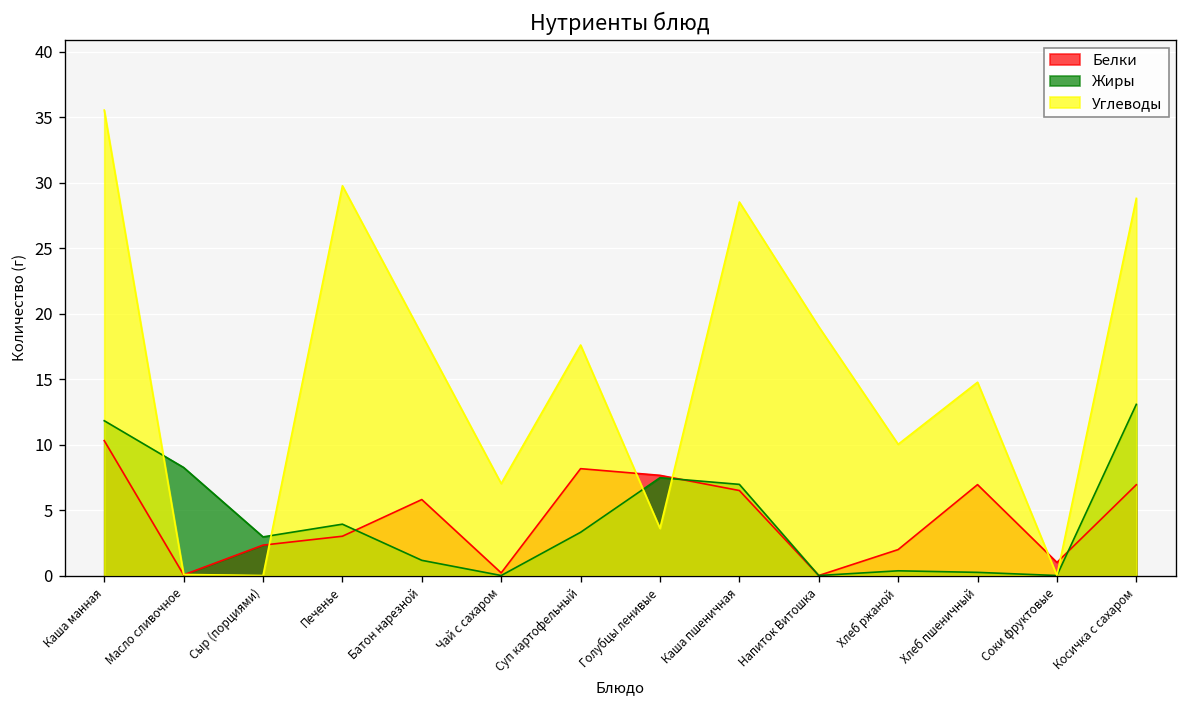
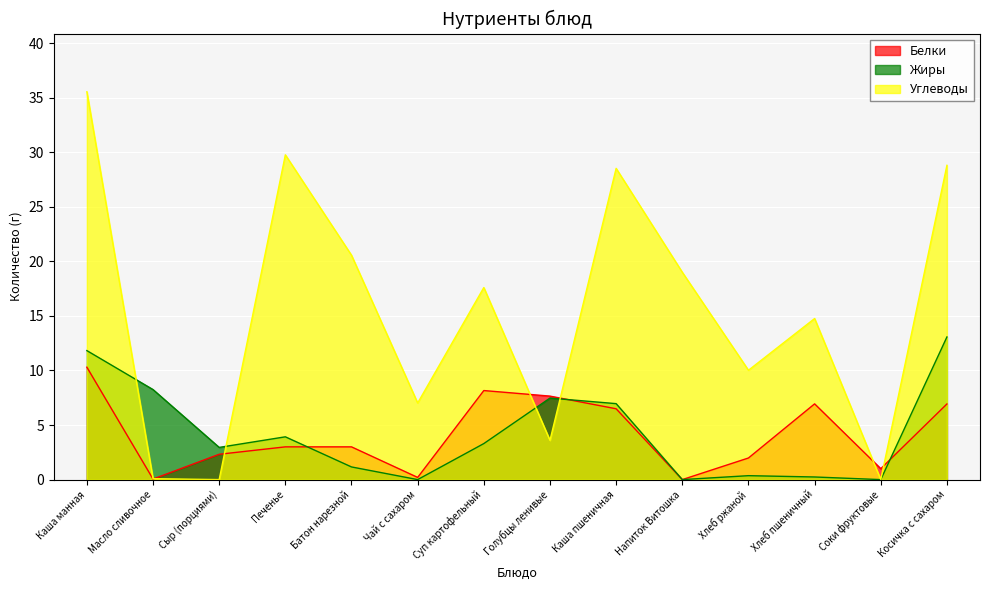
  {
    "Белки": {
      "Каша манная": 10.3,
      "Сыр (порциями)": 2.3,
      "Печенье": 3.0,
-     "Батон нарезной": 5.8,
+     "Батон нарезной": 3.0,
      "Суп картофельный": 8.2,
      "Каша пшеничная": 6.5,
      "Хлеб ржаной": 2.0,
      "Хлеб пшеничный": 6.9,
      "Соки фруктовые": 1.0,
      "Косичка с сахаром": 6.9
    },
    "Жиры": {
      "Каша манная": 11.8,
      "Масло сливочное": 8.3,
      "Сыр (порциями)": 3.0,
      "Печенье": 3.9,
      "Батон нарезной": 1.2,
      "Суп картофельный": 3.3,
      "Каша пшеничная": 7.0,
      "Хлеб ржаной": 0.4,
      "Хлеб пшеничный": 0.2,
      "Косичка с сахаром": 13.1
    },
    "Углеводы": {
      "Каша манная": 35.5,
      "Сыр (порциями)": 0.0,
      "Печенье": 29.8,
-     "Батон нарезной": 18.4,
+     "Батон нарезной": 20.6,
      "Чай с сахаром": 7.0,
      "Суп картофельный": 17.6,
      "Голубцы ленивые": 3.6,
      "Каша пшеничная": 28.5,
      "Напиток Витошка": 19.0,
      "Хлеб ржаной": 10.0,
      "Хлеб пшеничный": 14.8,
      "Косичка с сахаром": 28.8
    }
  }
